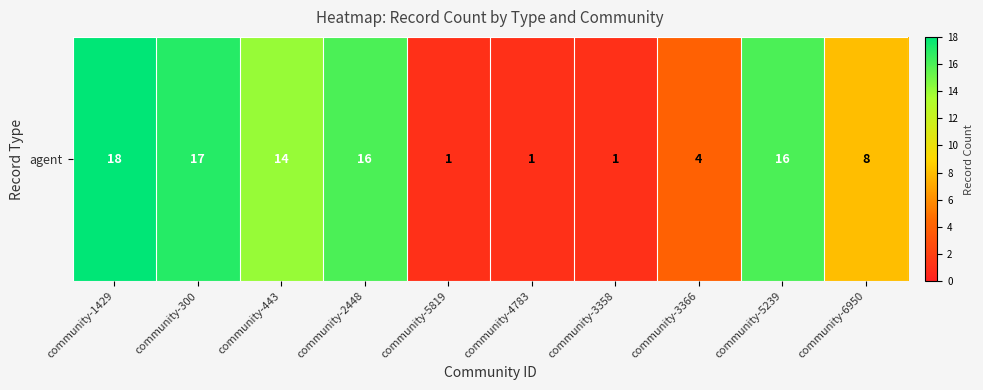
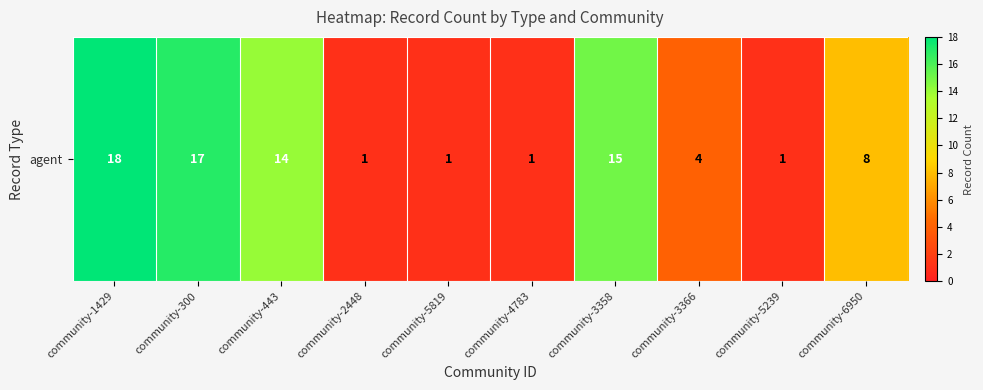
  {
    "agent": {
      "community-1429": 18,
      "community-300": 17,
      "community-443": 14,
-     "community-2448": 16,
+     "community-2448": 1,
      "community-5819": 1,
      "community-4783": 1,
-     "community-3358": 1,
+     "community-3358": 15,
      "community-3366": 4,
-     "community-5239": 16,
+     "community-5239": 1,
      "community-6950": 8
    }
  }
